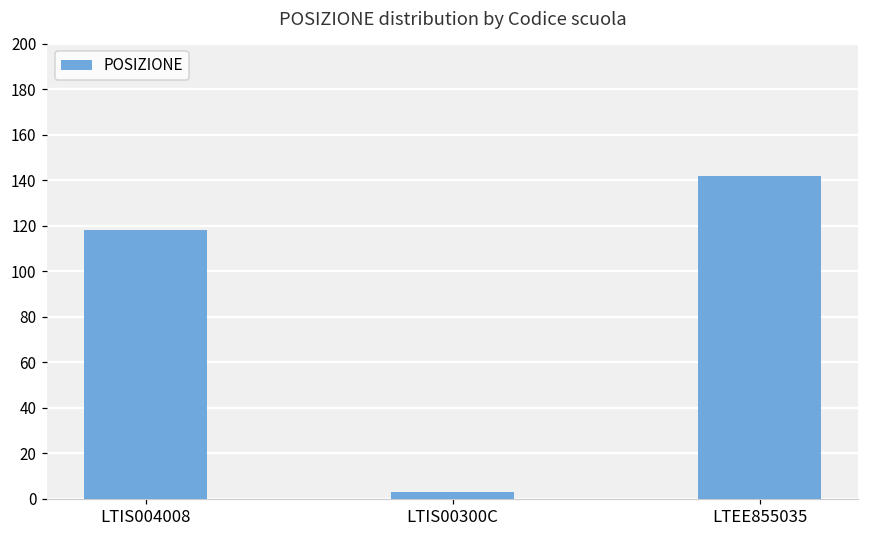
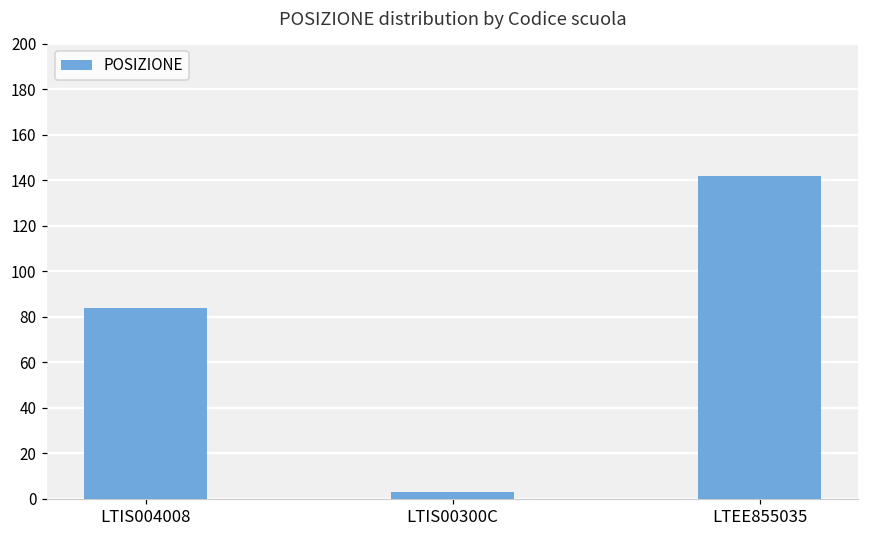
  {
-   "LTIS004008": 118,
+   "LTIS004008": 84,
    "LTIS00300C": 3,
    "LTEE855035": 142
  }
